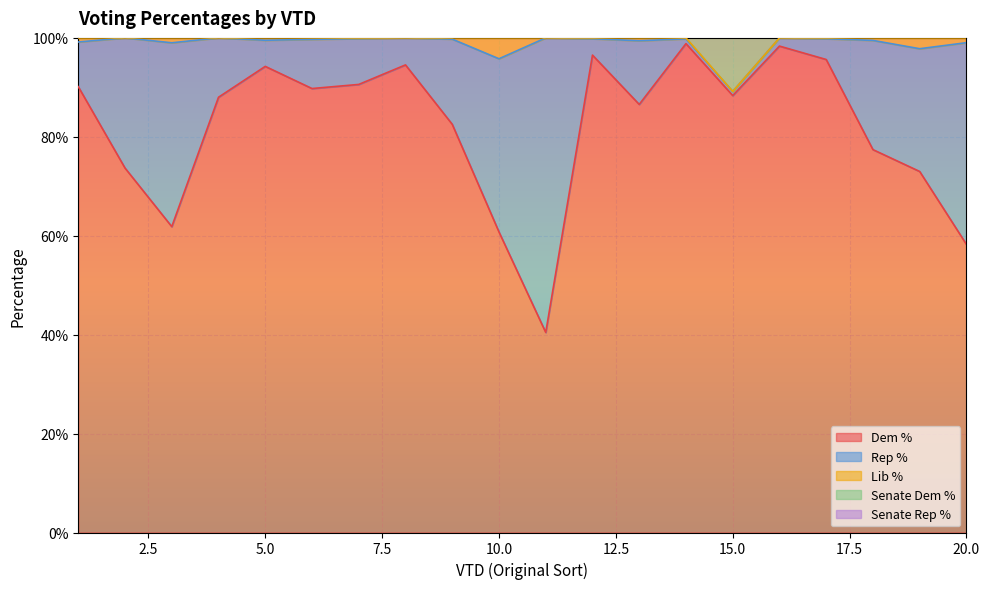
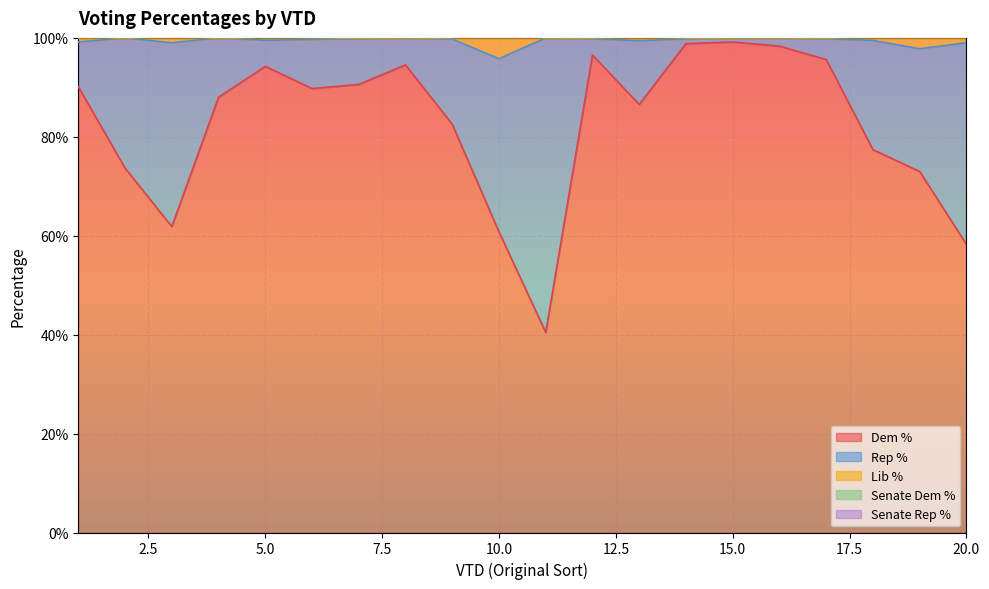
  {
    "Dem %": {
      "5.0": "94%",
      "10.0": "61%",
-     "15.0": "88%",
+     "15.0": "99%",
      "20.0": "58%"
    },
    "Rep %": {
      "10.0": "35%",
      "20.0": "41%"
    },
    "Lib %": {
      "10.0": "4%",
      "20.0": "1%"
    }
  }
